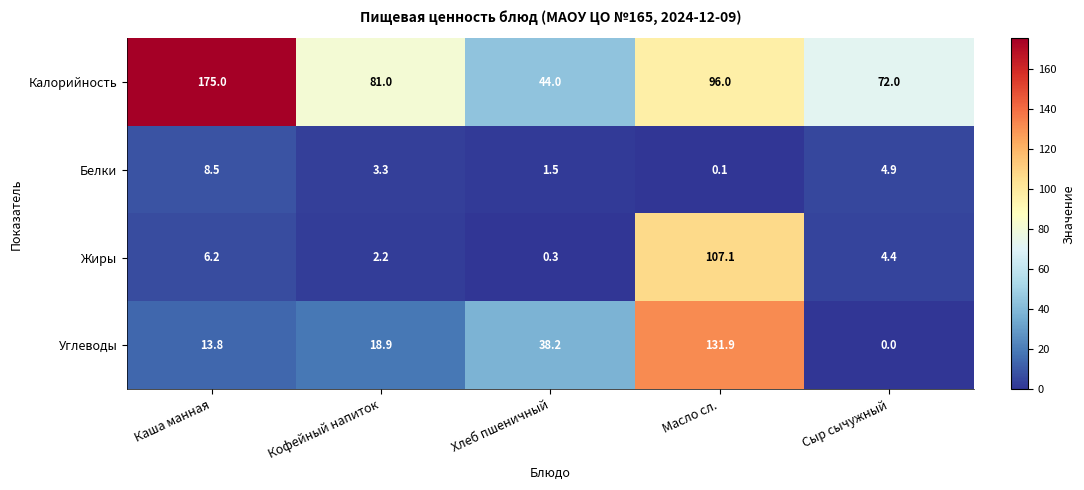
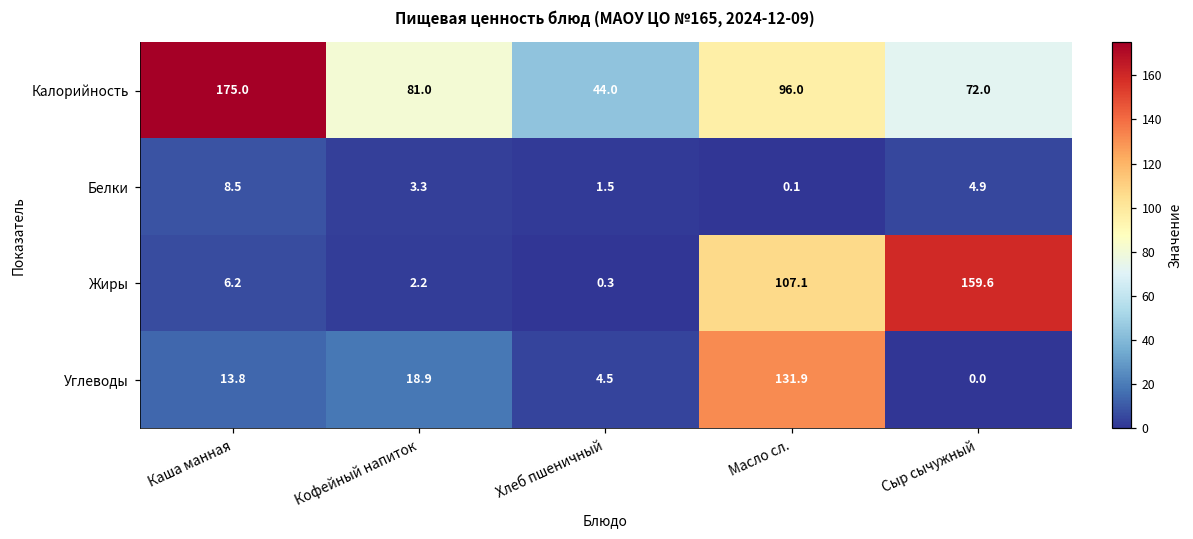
  {
    "Калорийность": {
      "Каша манная": 175.0,
      "Кофейный напиток": 81.0,
      "Хлеб пшеничный": 44.0,
      "Масло сл.": 96.0,
      "Сыр сычужный": 72.0
    },
    "Белки": {
      "Каша манная": 8.5,
      "Кофейный напиток": 3.3,
      "Хлеб пшеничный": 1.5,
      "Масло сл.": 0.1,
      "Сыр сычужный": 4.9
    },
    "Жиры": {
      "Каша манная": 6.2,
      "Кофейный напиток": 2.2,
      "Хлеб пшеничный": 0.3,
      "Масло сл.": 107.1,
-     "Сыр сычужный": 4.4
+     "Сыр сычужный": 159.6
    },
    "Углеводы": {
      "Каша манная": 13.8,
      "Кофейный напиток": 18.9,
-     "Хлеб пшеничный": 38.2,
+     "Хлеб пшеничный": 4.5,
      "Масло сл.": 131.9,
      "Сыр сычужный": 0.0
    }
  }
